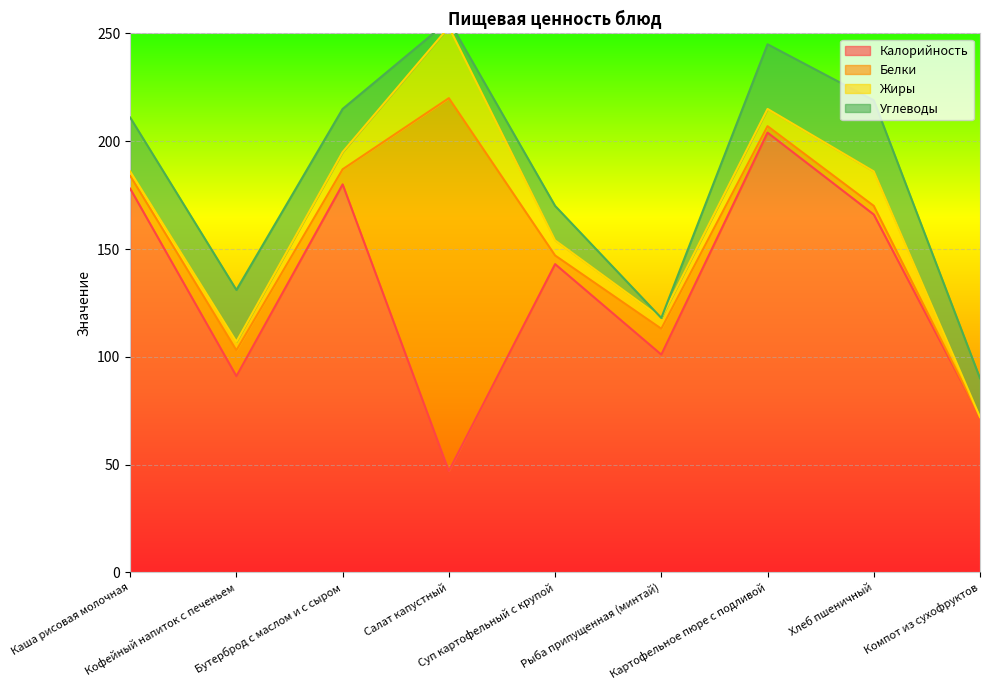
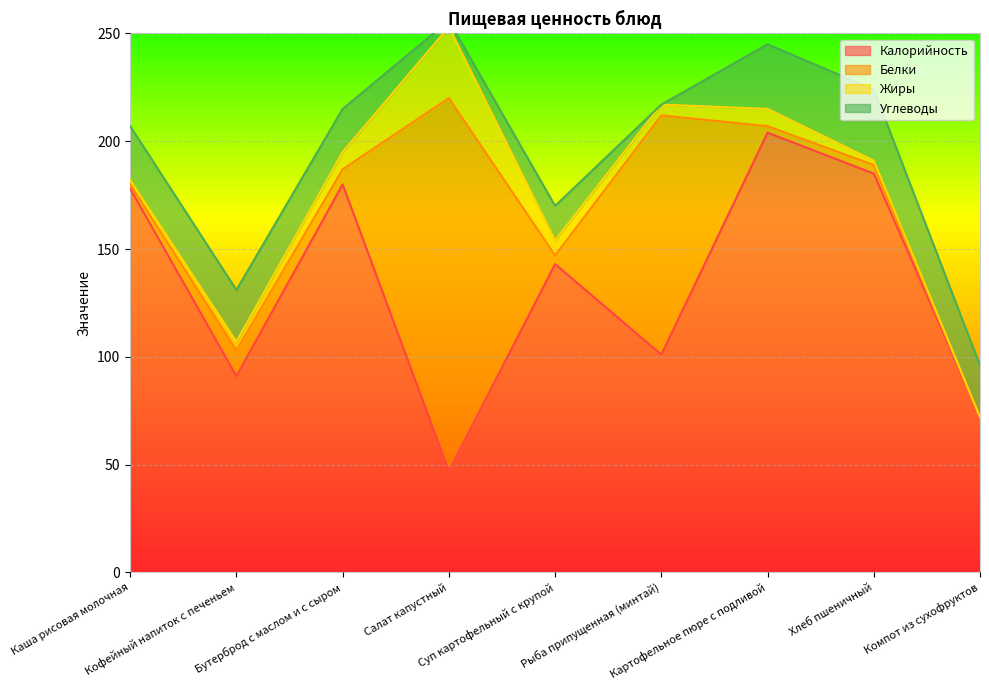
  {
    "Калорийность": {
      "Каша рисовая молочная": 178,
      "Кофейный напиток с печеньем": 91,
      "Бутерброд с маслом и с сыром": 180,
      "Салат капустный": 47,
      "Суп картофельный с крупой": 143,
      "Рыба припущенная (минтай)": 101,
      "Картофельное пюре с подливой": 204,
-     "Хлеб пшеничный": 166
+     "Хлеб пшеничный": 185
    },
    "Белки": {
-     "Каша рисовая молочная": 6,
+     "Каша рисовая молочная": 2,
      "Кофейный напиток с печеньем": 12,
      "Бутерброд с маслом и с сыром": 7,
      "Салат капустный": 173,
      "Суп картофельный с крупой": 4,
-     "Рыба припущенная (минтай)": 12,
+     "Рыба припущенная (минтай)": 111,
      "Картофельное пюре с подливой": 3,
      "Хлеб пшеничный": 4
    },
    "Жиры": {
      "Каша рисовая молочная": 2,
      "Кофейный напиток с печеньем": 4,
      "Бутерброд с маслом и с сыром": 8,
      "Суп картофельный с крупой": 7,
      "Картофельное пюре с подливой": 8,
-     "Хлеб пшеничный": 16
+     "Хлеб пшеничный": 2
    },
    "Углеводы": {
      "Каша рисовая молочная": 25,
      "Кофейный напиток с печеньем": 24,
      "Бутерброд с маслом и с сыром": 20,
      "Суп картофельный с крупой": 16,
      "Картофельное пюре с подливой": 30,
-     "Компот из сухофруктов": 18
+     "Компот из сухофруктов": 24
    }
  }
